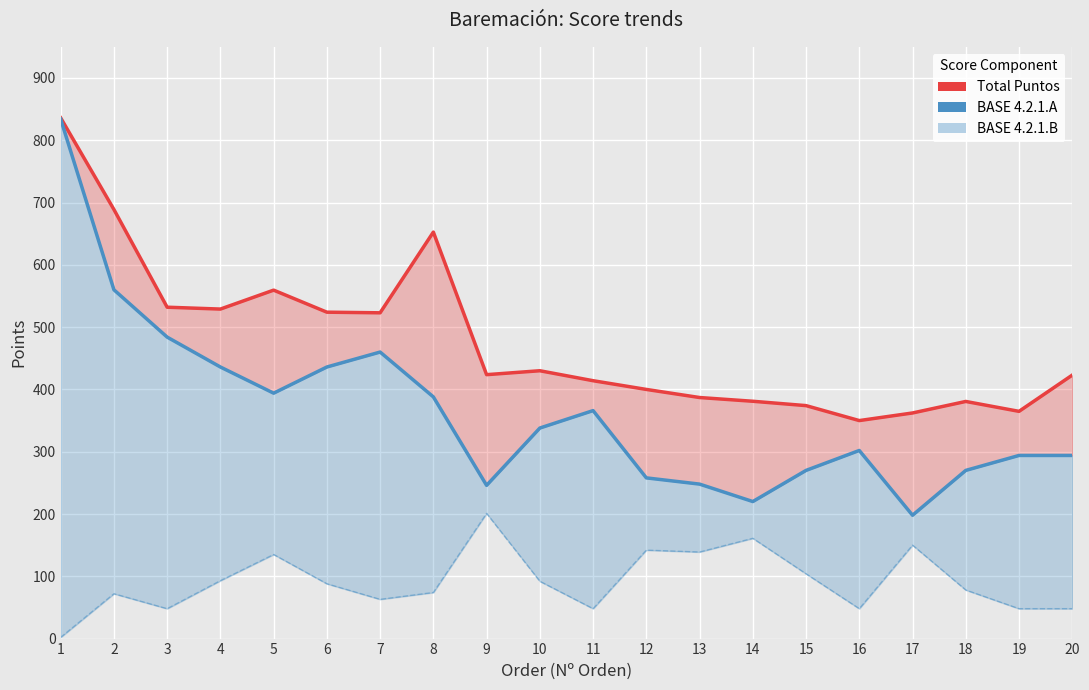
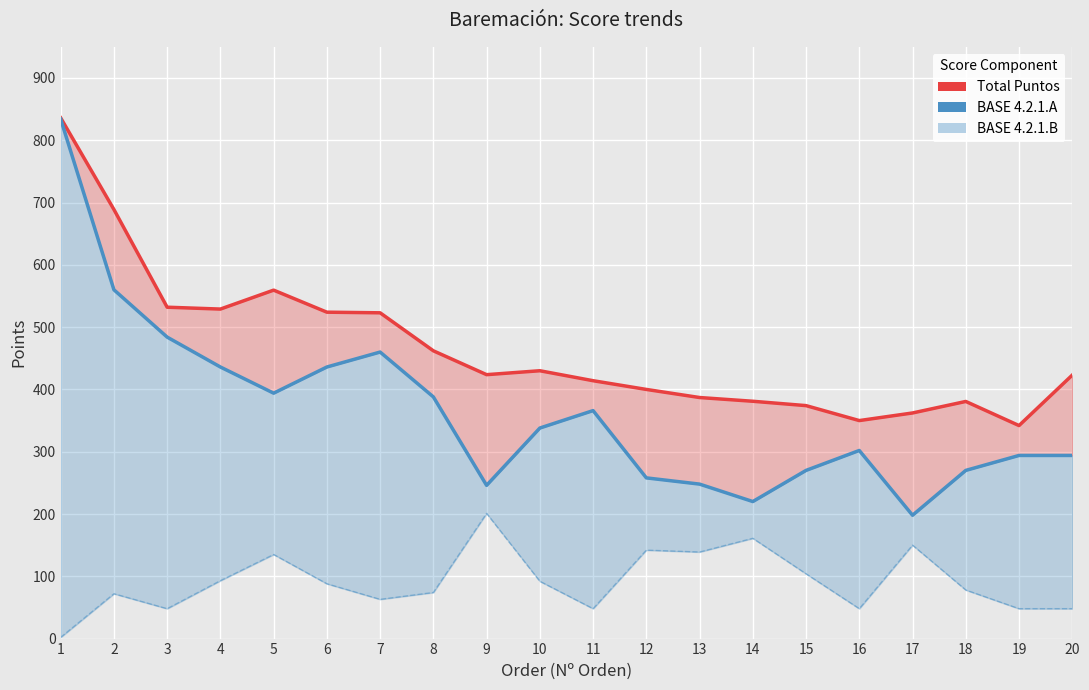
  {
    "Total Puntos": {
      "2": 690,
      "3": 530,
      "4": 530,
      "5": 560,
      "6": 520,
      "7": 520,
-     "8": 650,
+     "8": 460,
      "9": 420,
      "10": 430,
      "11": 410,
      "12": 400,
      "13": 390,
      "14": 380,
      "15": 370,
      "16": 350,
      "17": 360,
      "18": 380,
-     "19": 360,
+     "19": 340,
      "20": 420
    }
  }
